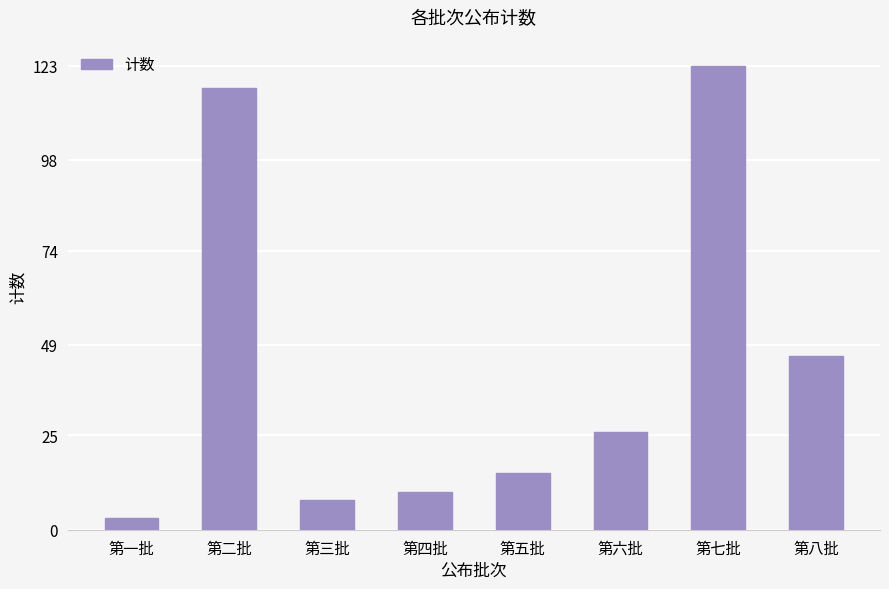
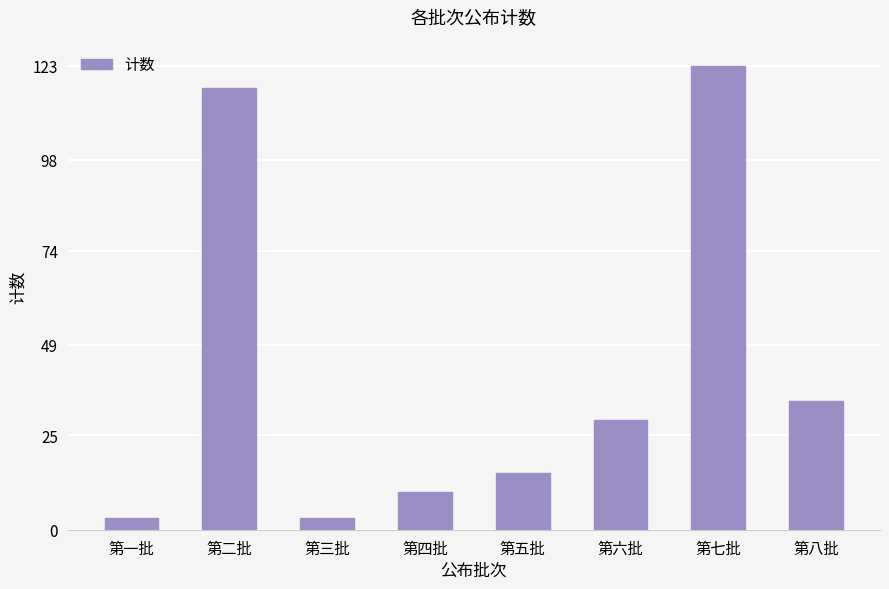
  {
    "第一批": 3,
    "第二批": 117,
-   "第三批": 8,
+   "第三批": 3,
    "第四批": 10,
    "第五批": 15,
-   "第六批": 26,
+   "第六批": 29,
    "第七批": 123,
-   "第八批": 46
+   "第八批": 34
  }
